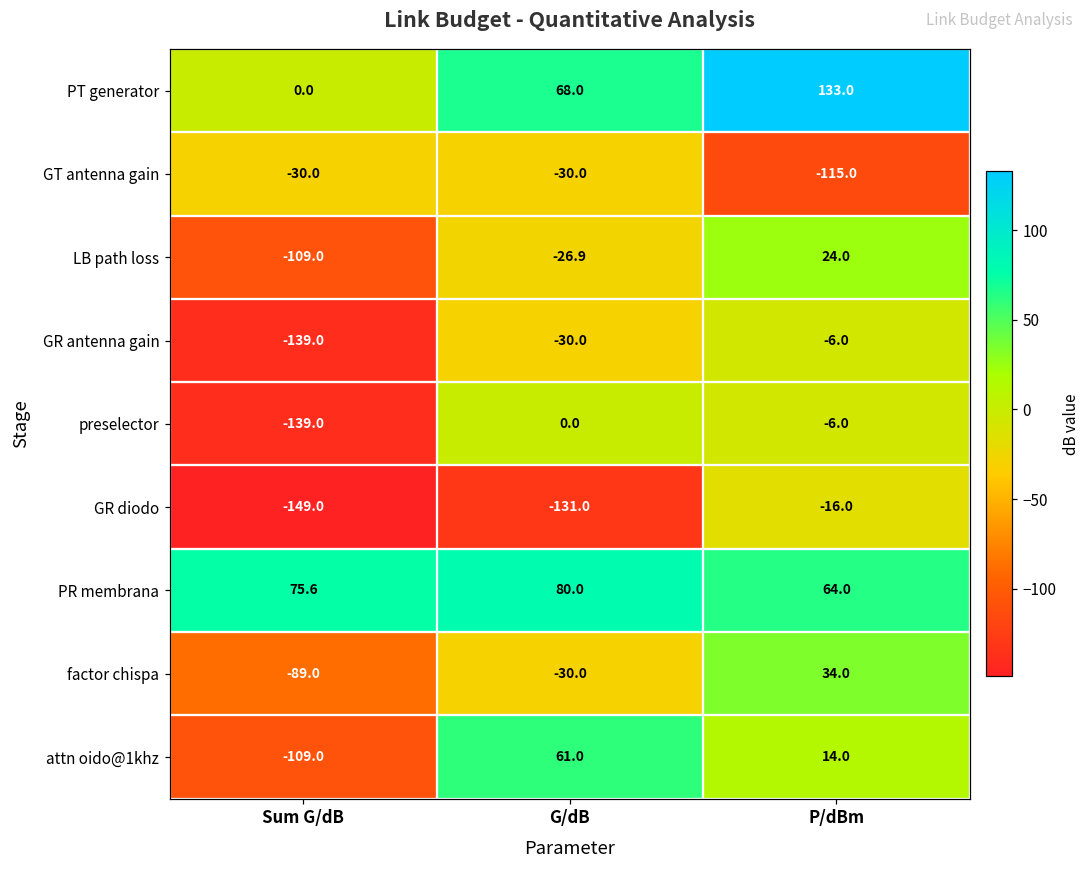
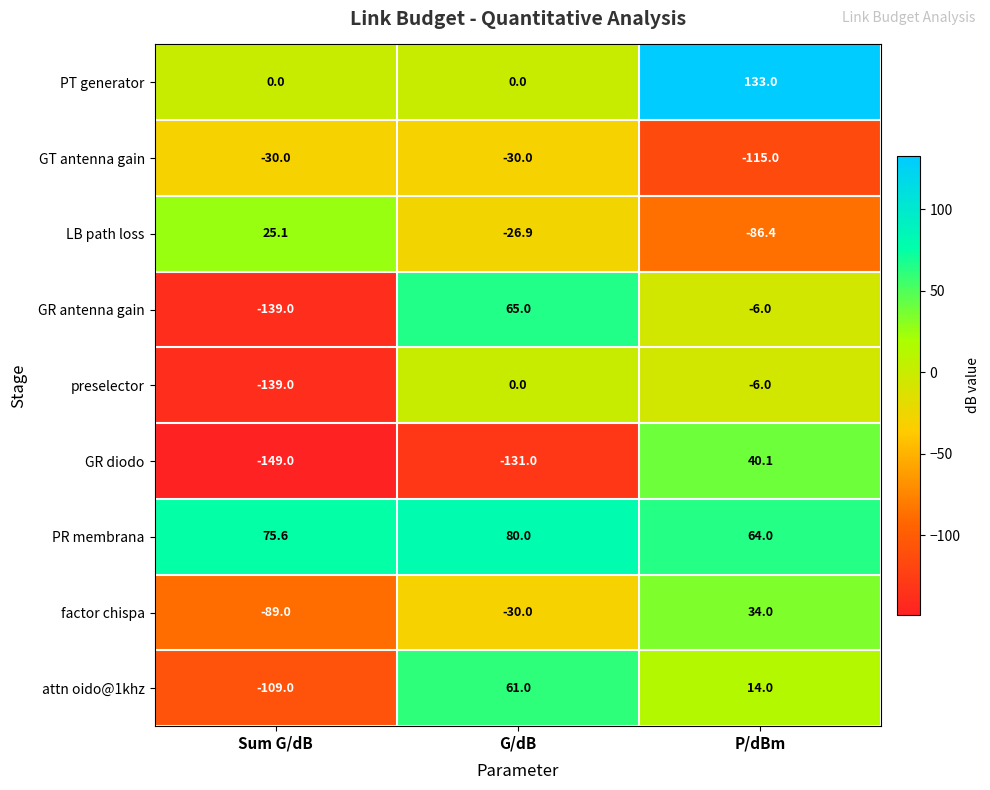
  {
    "PT generator": {
      "Sum G/dB": 0.0,
-     "G/dB": 68.0,
+     "G/dB": 0.0,
      "P/dBm": 133.0
    },
    "GT antenna gain": {
      "Sum G/dB": -30.0,
      "G/dB": -30.0,
      "P/dBm": -115.0
    },
    "LB path loss": {
-     "Sum G/dB": -109.0,
+     "Sum G/dB": 25.1,
      "G/dB": -26.9,
-     "P/dBm": 24.0
+     "P/dBm": -86.4
    },
    "GR antenna gain": {
      "Sum G/dB": -139.0,
-     "G/dB": -30.0,
+     "G/dB": 65.0,
      "P/dBm": -6.0
    },
    "preselector": {
      "Sum G/dB": -139.0,
      "G/dB": 0.0,
      "P/dBm": -6.0
    },
    "GR diodo": {
      "Sum G/dB": -149.0,
      "G/dB": -131.0,
-     "P/dBm": -16.0
+     "P/dBm": 40.1
    },
    "PR membrana": {
      "Sum G/dB": 75.6,
      "G/dB": 80.0,
      "P/dBm": 64.0
    },
    "factor chispa": {
      "Sum G/dB": -89.0,
      "G/dB": -30.0,
      "P/dBm": 34.0
    },
    "attn oido@1khz": {
      "Sum G/dB": -109.0,
      "G/dB": 61.0,
      "P/dBm": 14.0
    }
  }
